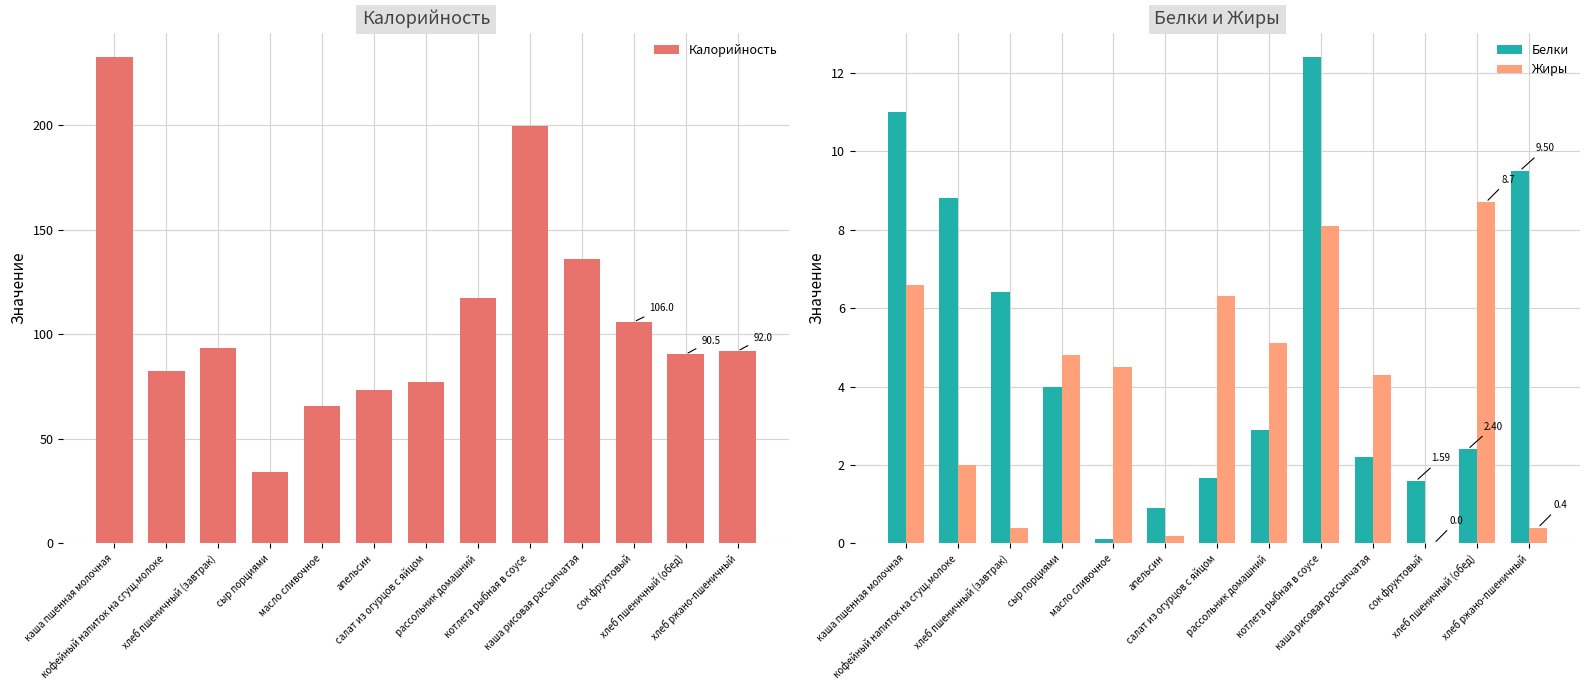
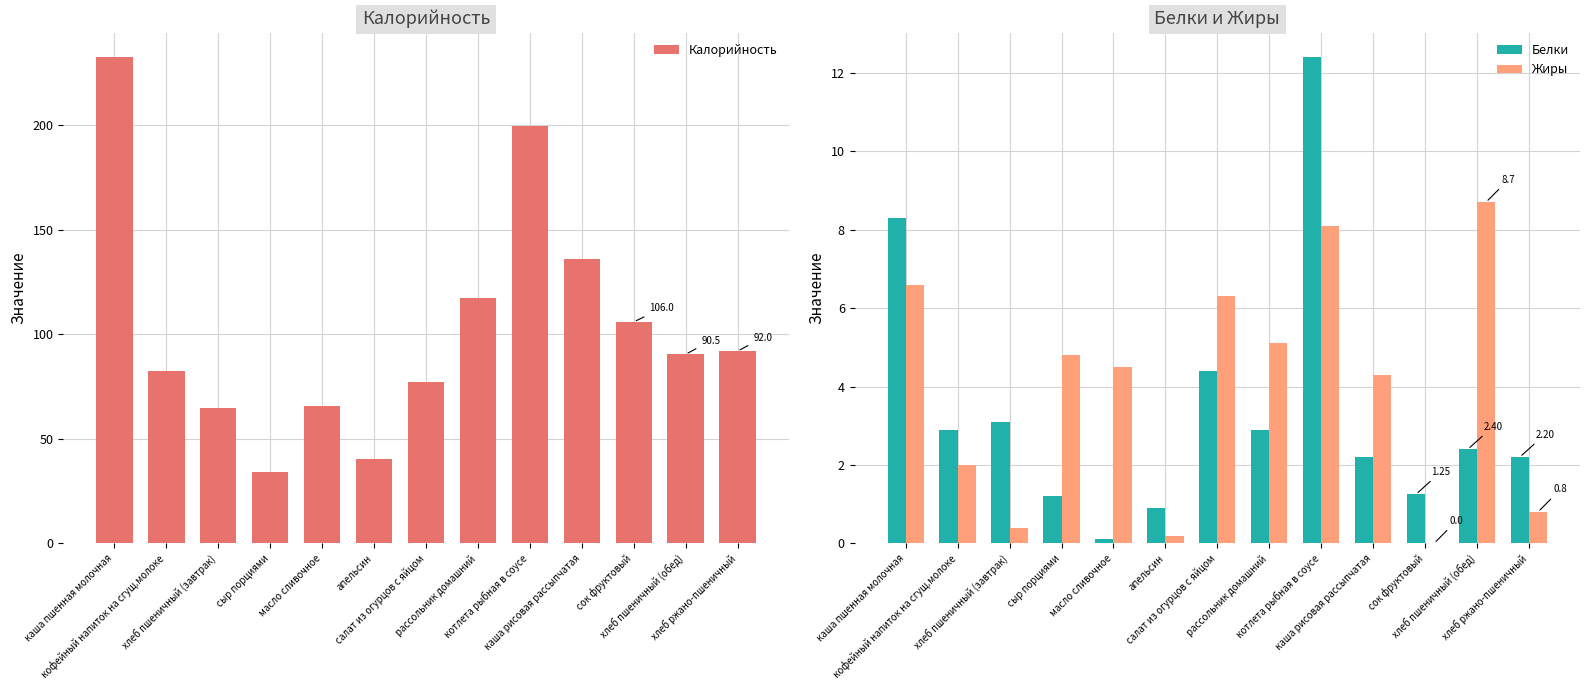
  {
    "Калорийность": {
      "каша пшенная молочная": 233,
      "кофейный напиток на сгущ.молоке": 83,
-     "хлеб пшеничный (завтрак)": 94,
+     "хлеб пшеничный (завтрак)": 65,
      "сыр порциями": 34,
      "масло сливочное": 66,
-     "апельсин": 74,
+     "апельсин": 41,
      "салат из огурцов с яйцом": 77,
      "рассольник домашний": 117,
      "котлета рыбная в соусе": 200,
      "каша рисовая рассыпчатая": 136
    },
    "Белки и Жиры": {
      "Белки": {
-       "каша пшенная молочная": 11.0,
-       "кофейный напиток на сгущ.молоке": 8.8,
-       "хлеб пшеничный (завтрак)": 6.4,
-       "сыр порциями": 4.0,
-       "салат из огурцов с яйцом": 1.7,
-       "сок фруктовый": 1.59,
+       "каша пшенная молочная": 8.3,
+       "кофейный напиток на сгущ.молоке": 2.9,
+       "хлеб пшеничный (завтрак)": 3.1,
+       "сыр порциями": 1.2,
+       "салат из огурцов с яйцом": 4.4,
+       "сок фруктовый": 1.25,
        "хлеб пшеничный (обед)": 2.40,
-       "хлеб ржано-пшеничный": 9.50
+       "хлеб ржано-пшеничный": 2.20
      },
      "Жиры": {
        "сок фруктовый": 0.0,
        "хлеб пшеничный (обед)": 8.7,
-       "хлеб ржано-пшеничный": 0.4
+       "хлеб ржано-пшеничный": 0.8
      }
    }
  }
